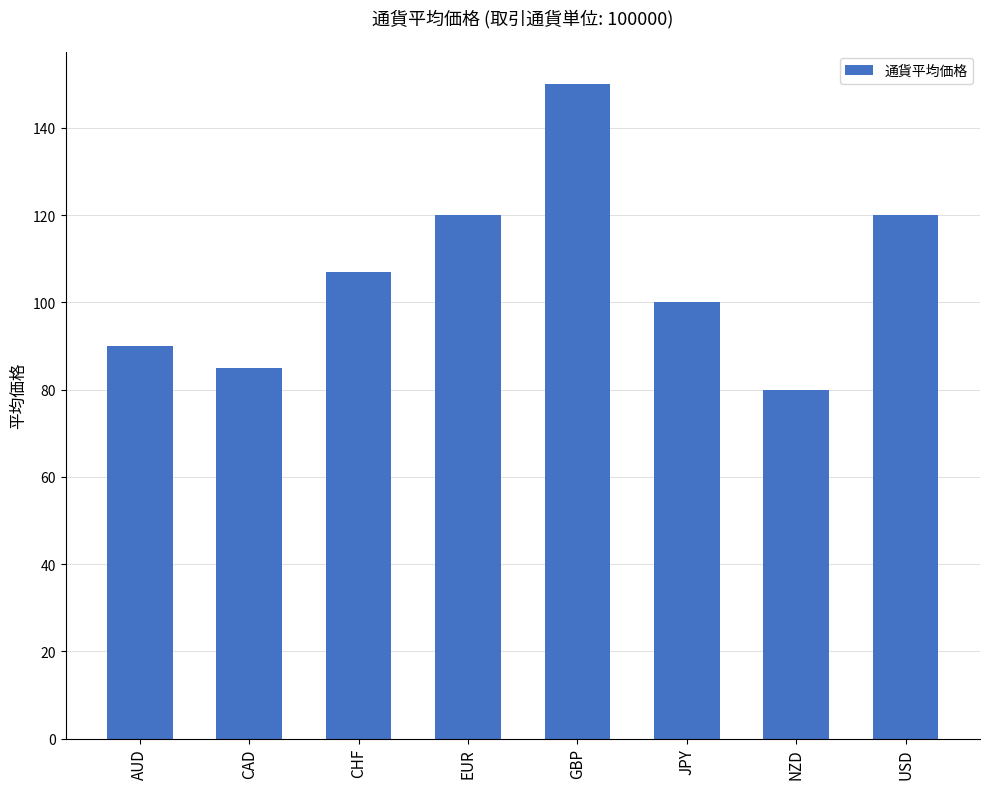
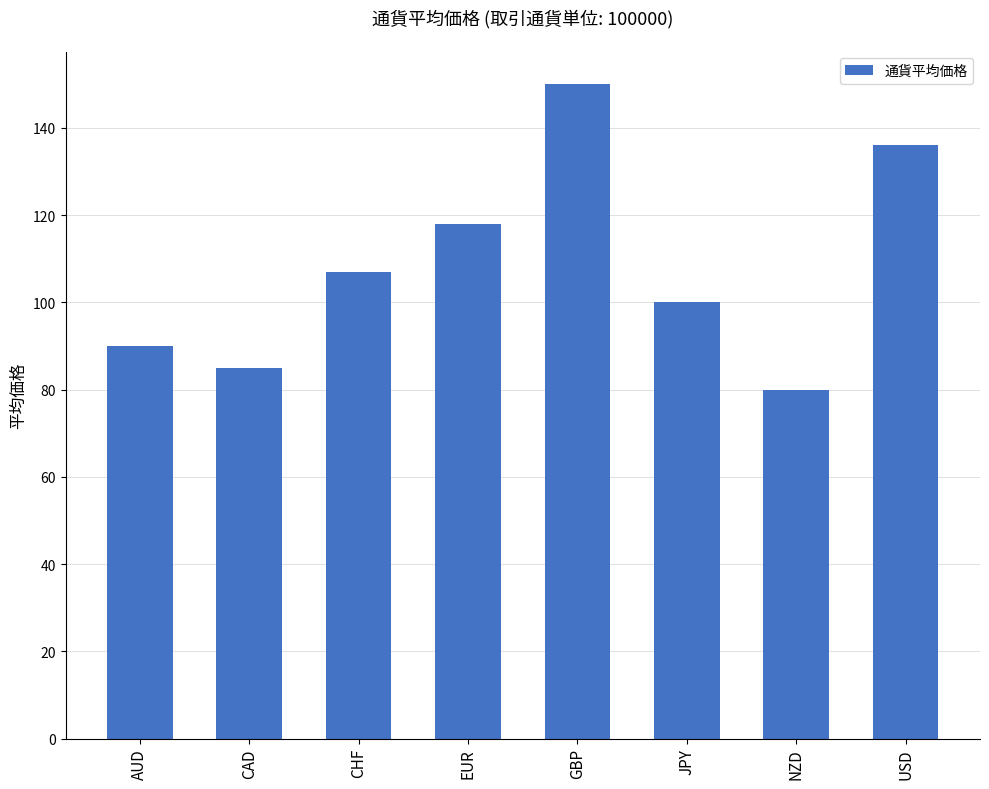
  {
    "AUD": 90,
    "CAD": 85,
    "CHF": 107,
-   "EUR": 120,
+   "EUR": 118,
    "GBP": 150,
    "JPY": 100,
    "NZD": 80,
-   "USD": 120
+   "USD": 136
  }
